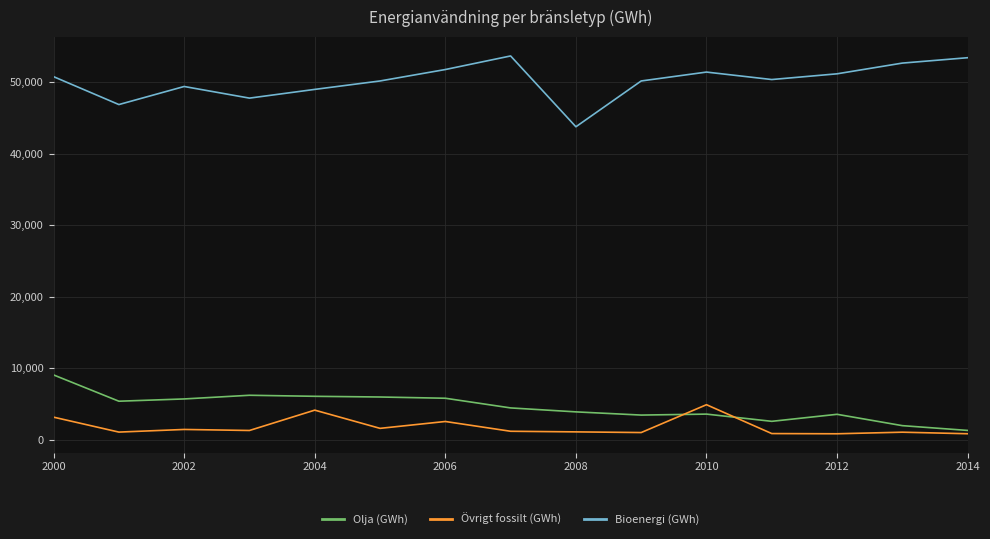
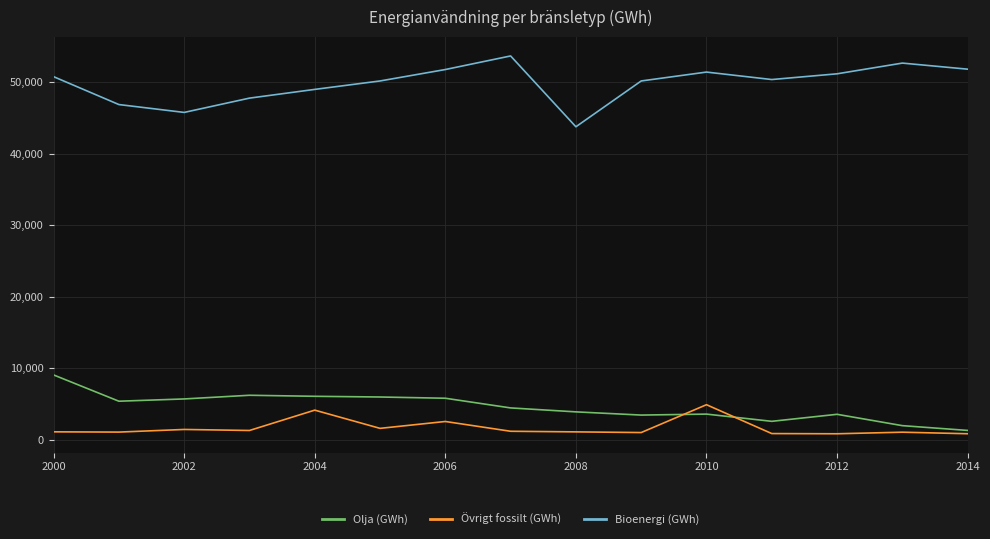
  {
    "Olja (GWh)": {
      "2000": "9,000",
      "2002": "6,000",
      "2004": "6,000",
      "2006": "6,000",
      "2008": "4,000",
      "2010": "4,000",
      "2012": "4,000",
      "2014": "1,000"
    },
    "Övrigt fossilt (GWh)": {
-     "2000": "3,000",
+     "2000": "1,000",
      "2002": "1,000",
      "2004": "4,000",
      "2006": "3,000",
      "2008": "1,000",
      "2010": "5,000",
      "2012": "1,000",
      "2014": "1,000"
    },
    "Bioenergi (GWh)": {
      "2000": "51,000",
-     "2002": "49,000",
+     "2002": "46,000",
      "2004": "49,000",
      "2006": "52,000",
      "2008": "44,000",
      "2010": "51,000",
      "2012": "51,000",
-     "2014": "53,000"
+     "2014": "52,000"
    }
  }
